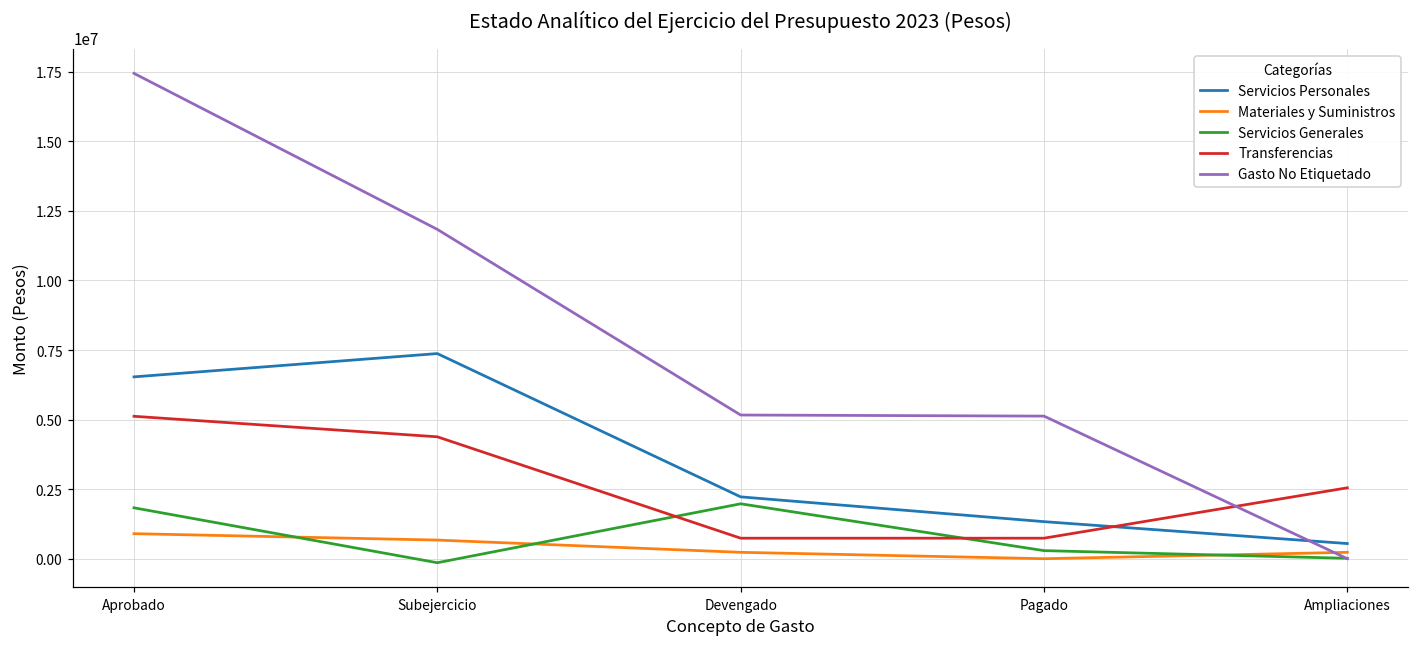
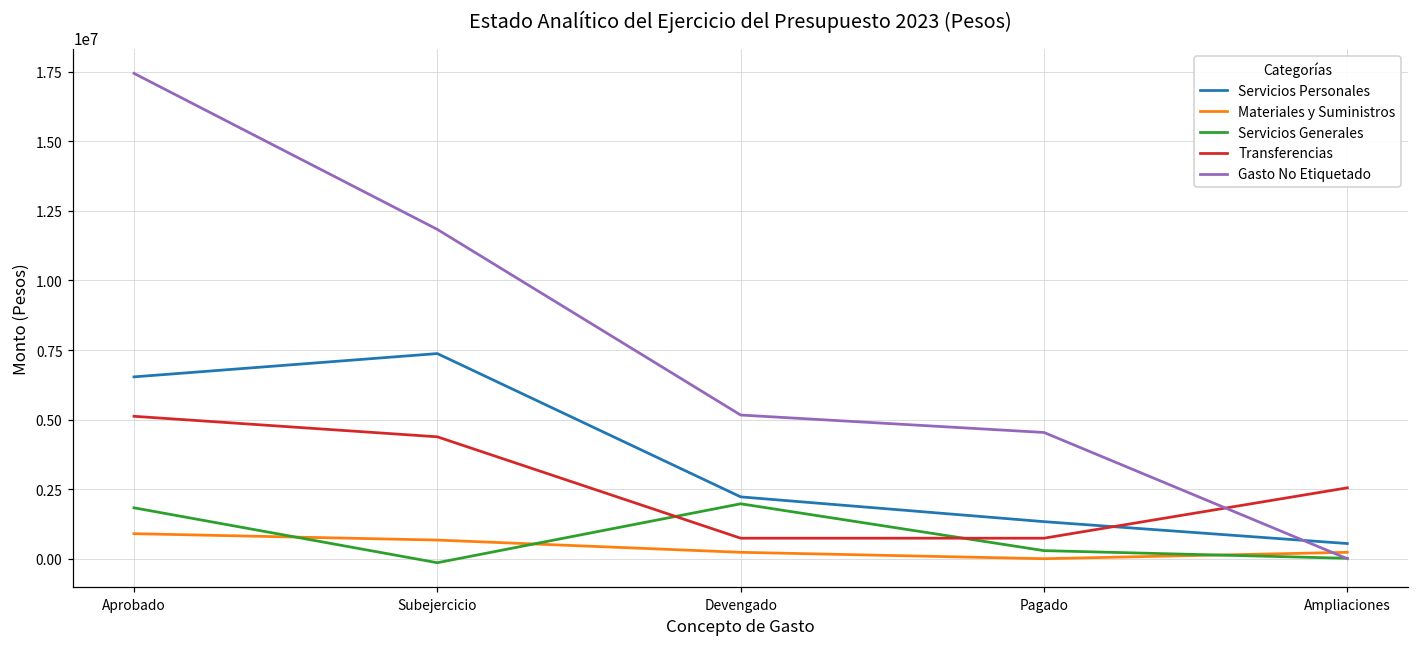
  {
    "Servicios Personales": {
      "Aprobado": 6500000,
      "Subejercicio": 7400000,
      "Devengado": 2200000,
      "Pagado": 1300000,
      "Ampliaciones": 500000
    },
    "Materiales y Suministros": {
      "Aprobado": 900000,
      "Subejercicio": 700000,
      "Devengado": 200000,
      "Pagado": 0,
      "Ampliaciones": 200000
    },
    "Servicios Generales": {
      "Aprobado": 1800000,
      "Subejercicio": -100000,
      "Devengado": 2000000,
      "Pagado": 300000
    },
    "Transferencias": {
      "Aprobado": 5100000,
      "Subejercicio": 4400000,
      "Devengado": 700000,
      "Pagado": 700000,
      "Ampliaciones": 2500000
    },
    "Gasto No Etiquetado": {
      "Aprobado": 17400000,
      "Subejercicio": 11800000,
      "Devengado": 5200000,
-     "Pagado": 5100000
+     "Pagado": 4500000
    }
  }
